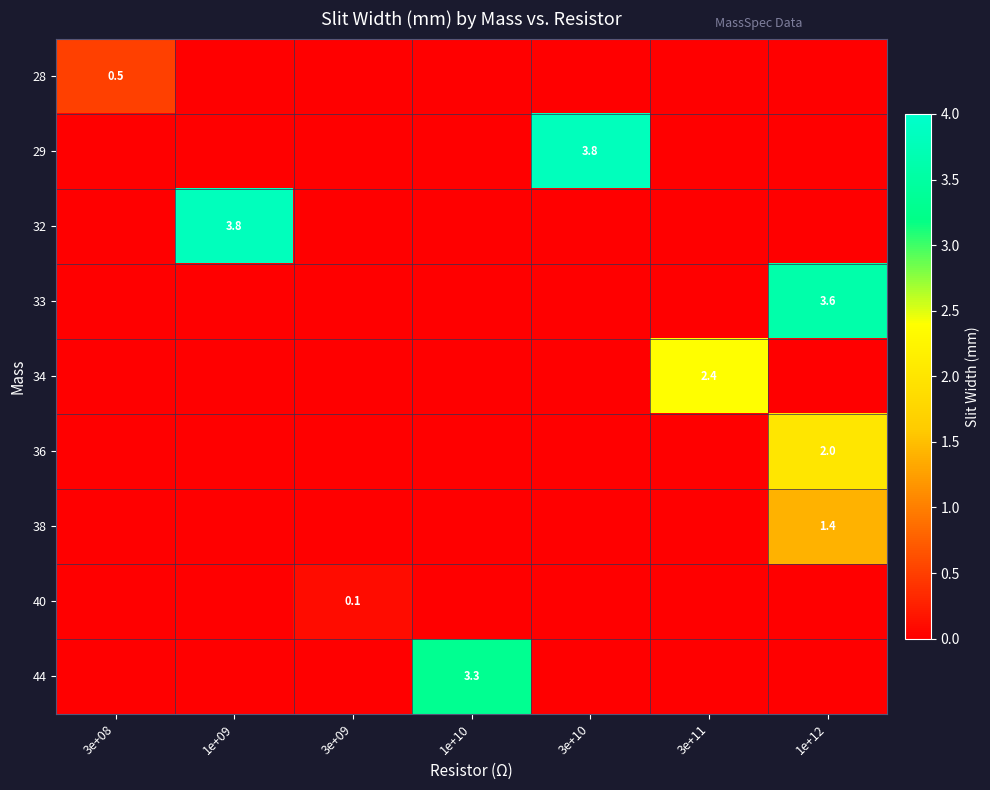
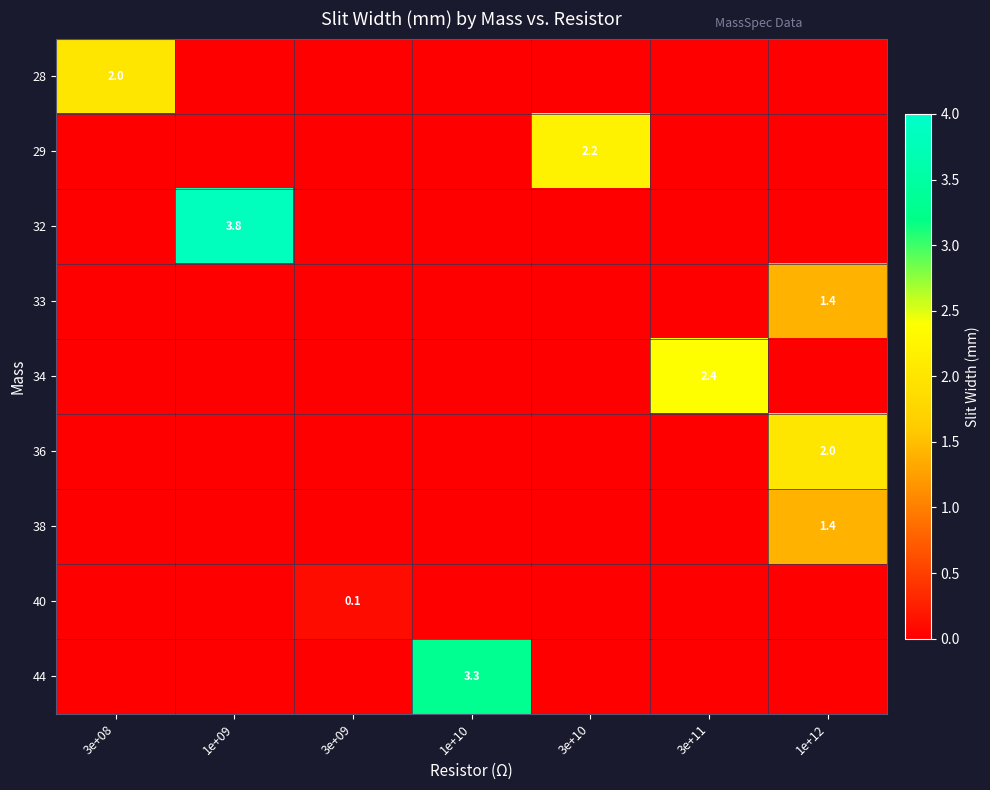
  {
    "28": {
-     "3e+08": 0.5
+     "3e+08": 2.0
    },
    "29": {
-     "3e+10": 3.8
+     "3e+10": 2.2
    },
    "32": {
      "1e+09": 3.8
    },
    "33": {
-     "1e+12": 3.6
+     "1e+12": 1.4
    },
    "34": {
      "3e+11": 2.4
    },
    "36": {
      "1e+12": 2.0
    },
    "38": {
      "1e+12": 1.4
    },
    "40": {
      "3e+09": 0.1
    },
    "44": {
      "1e+10": 3.3
    }
  }
